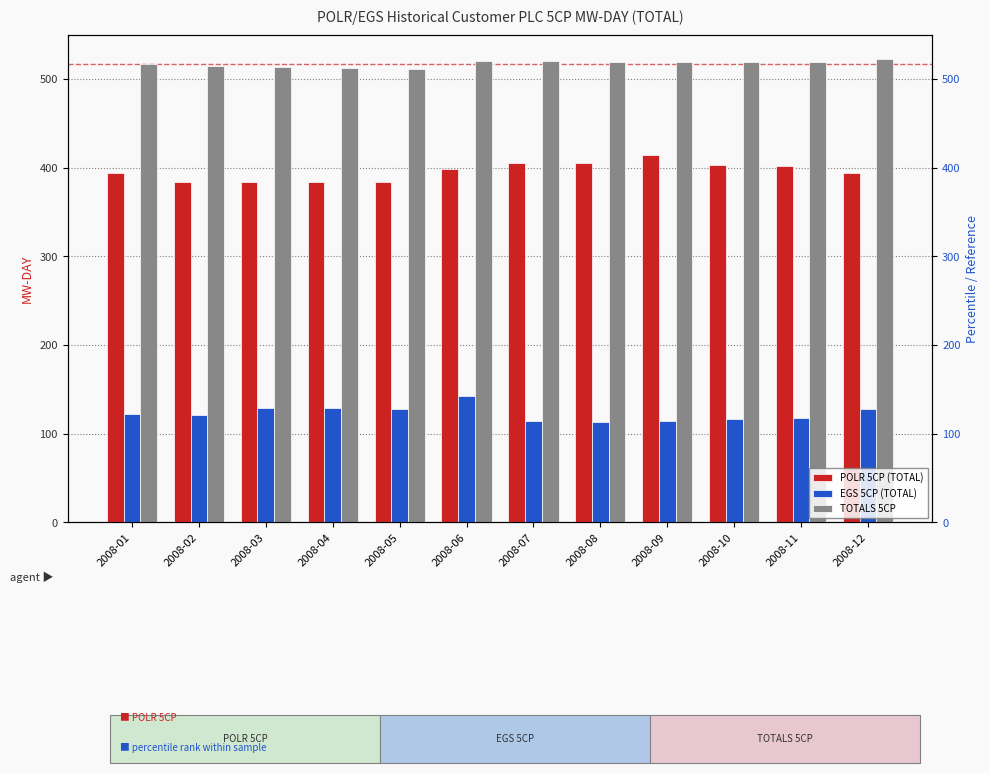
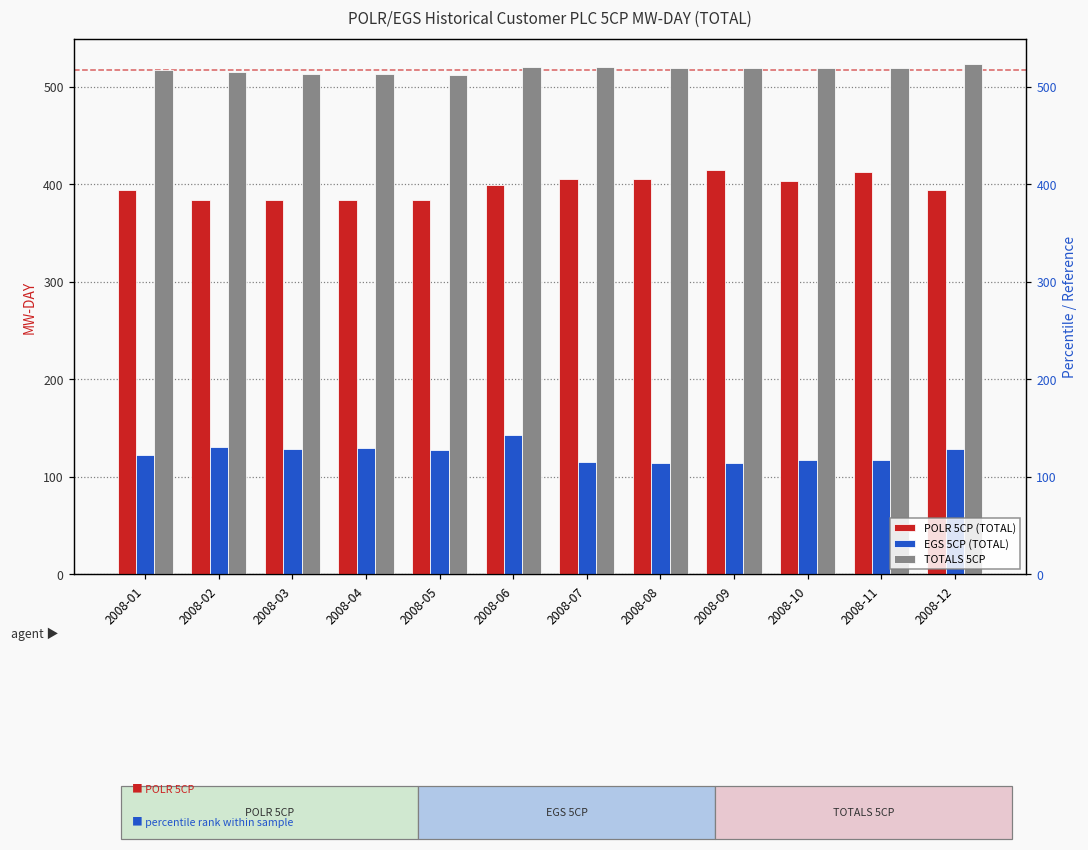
  {
    "POLR 5CP (TOTAL)": {
      "2008-01": 390,
      "2008-02": 380,
      "2008-03": 380,
      "2008-04": 380,
      "2008-05": 380,
      "2008-06": 400,
      "2008-07": 410,
      "2008-08": 400,
      "2008-09": 410,
      "2008-10": 400,
-     "2008-11": 400,
+     "2008-11": 410,
      "2008-12": 390
    },
    "EGS 5CP (TOTAL)": {
      "2008-01": 120,
-     "2008-02": 120,
+     "2008-02": 130,
      "2008-03": 130,
      "2008-04": 130,
      "2008-05": 130,
      "2008-06": 140,
      "2008-07": 110,
      "2008-08": 110,
      "2008-09": 110,
      "2008-10": 120,
      "2008-11": 120,
      "2008-12": 130
    },
    "TOTALS 5CP": {
      "2008-01": 520,
      "2008-02": 510,
      "2008-03": 510,
      "2008-04": 510,
      "2008-05": 510,
      "2008-06": 520,
      "2008-07": 520,
      "2008-08": 520,
      "2008-09": 520,
      "2008-10": 520,
      "2008-11": 520,
      "2008-12": 520
    }
  }
